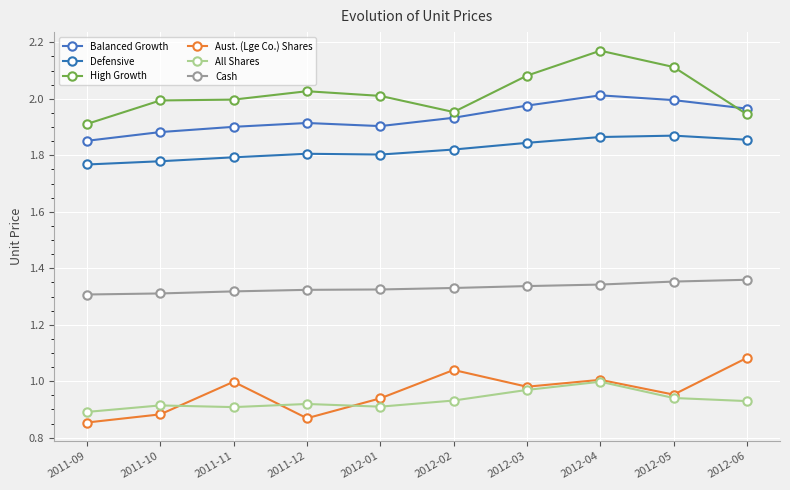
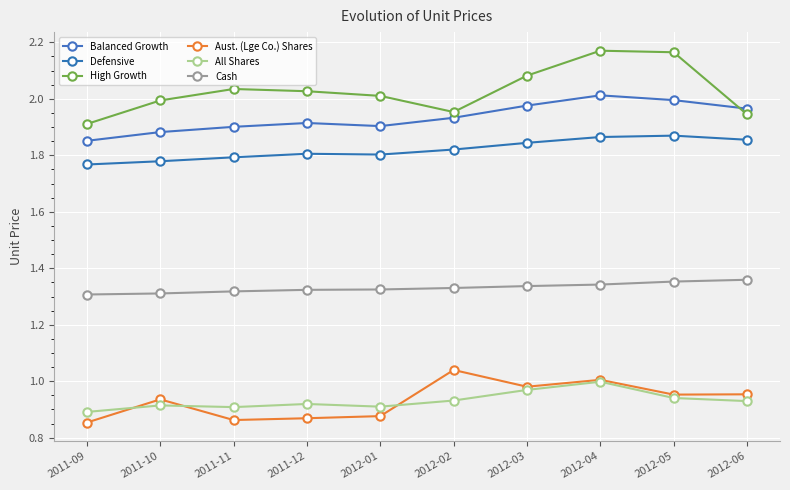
  {
    "High Growth": {
      "2011-09": 1.91,
      "2011-10": 1.99,
-     "2011-11": 2.00,
+     "2011-11": 2.03,
      "2011-12": 2.03,
      "2012-01": 2.01,
      "2012-02": 1.95,
      "2012-03": 2.08,
      "2012-04": 2.17,
-     "2012-05": 2.11,
+     "2012-05": 2.17,
      "2012-06": 1.95
    },
    "Aust. (Lge Co.) Shares": {
      "2011-09": 0.85,
-     "2011-10": 0.88,
-     "2011-11": 1.00,
+     "2011-10": 0.94,
+     "2011-11": 0.86,
      "2011-12": 0.87,
-     "2012-01": 0.94,
+     "2012-01": 0.88,
      "2012-02": 1.04,
      "2012-03": 0.98,
      "2012-05": 0.95,
-     "2012-06": 1.08
+     "2012-06": 0.95
    }
  }
